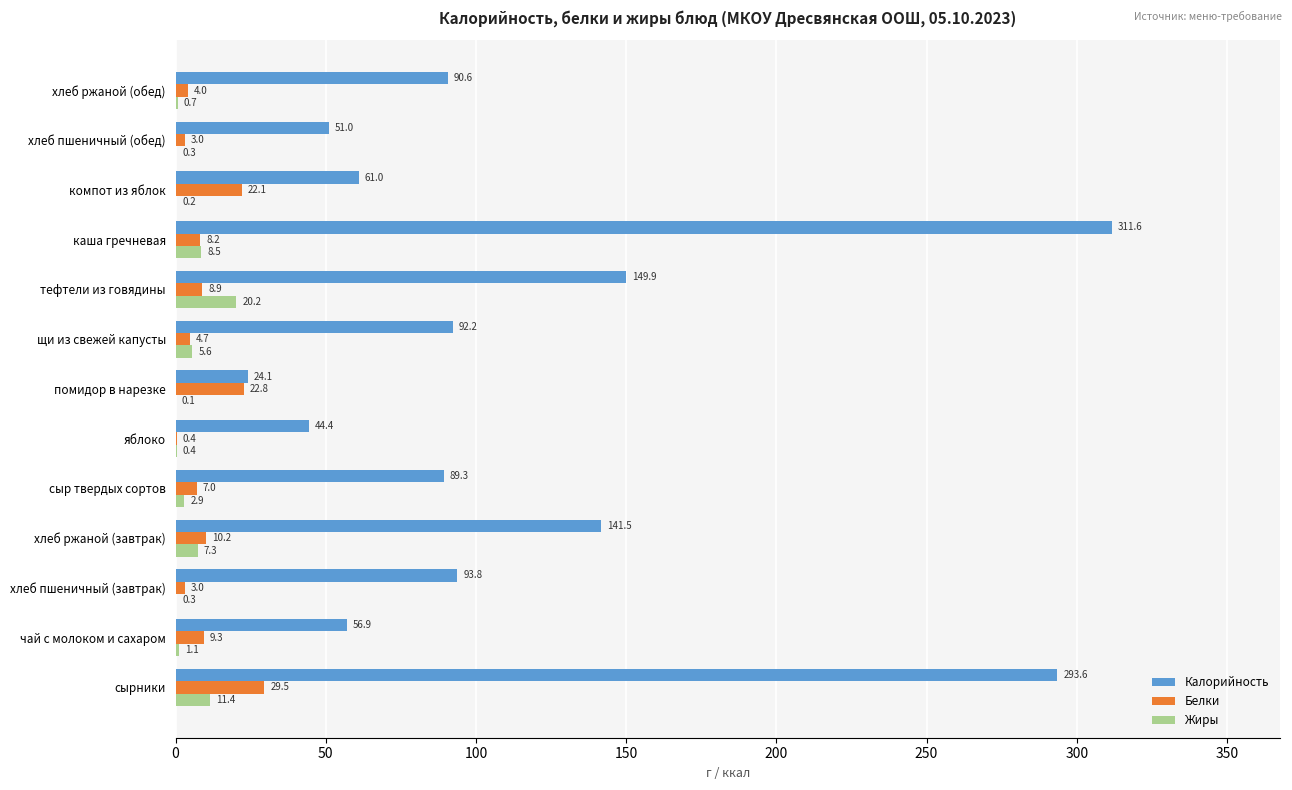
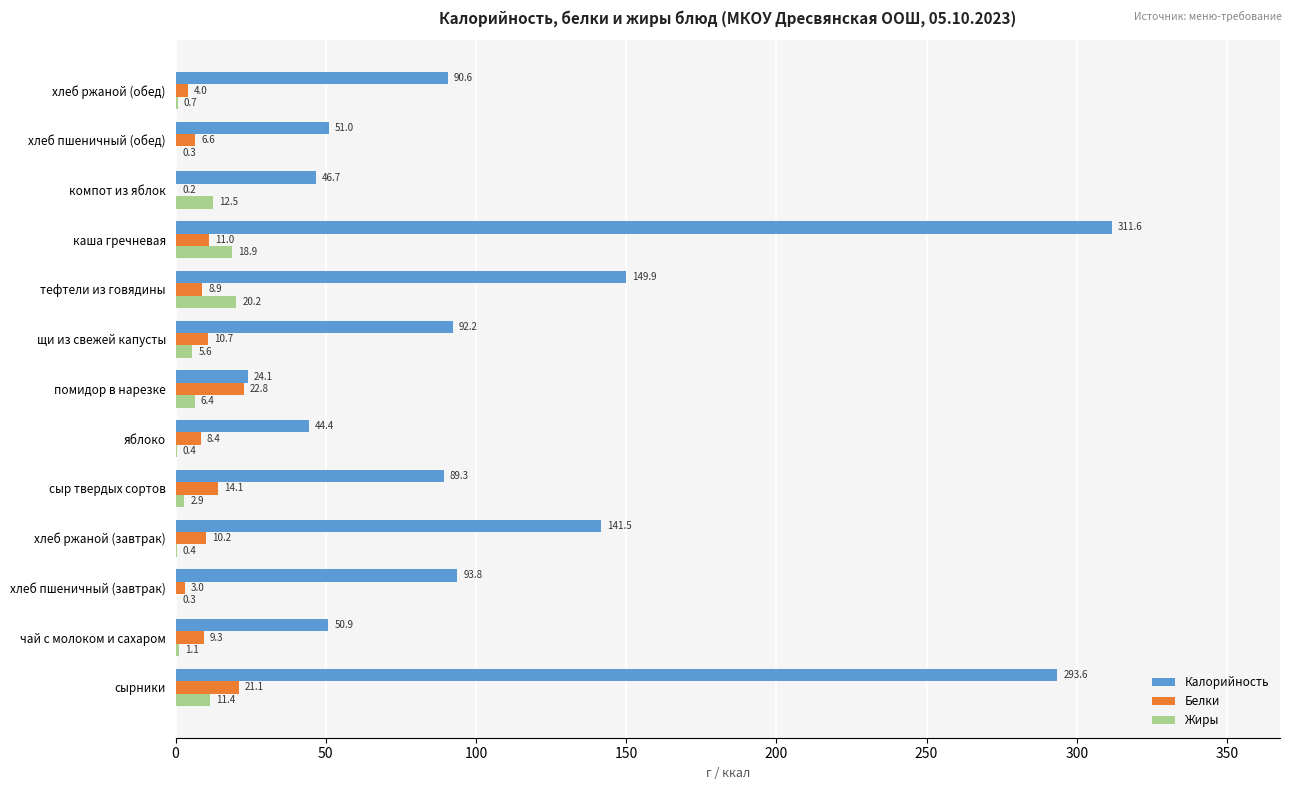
  {
    "Калорийность": {
      "хлеб ржаной (обед)": 90.6,
      "хлеб пшеничный (обед)": 51.0,
-     "компот из яблок": 61.0,
+     "компот из яблок": 46.7,
      "каша гречневая": 311.6,
      "тефтели из говядины": 149.9,
      "щи из свежей капусты": 92.2,
      "помидор в нарезке": 24.1,
      "яблоко": 44.4,
      "сыр твердых сортов": 89.3,
      "хлеб ржаной (завтрак)": 141.5,
      "хлеб пшеничный (завтрак)": 93.8,
-     "чай с молоком и сахаром": 56.9,
+     "чай с молоком и сахаром": 50.9,
      "сырники": 293.6
    },
    "Белки": {
      "хлеб ржаной (обед)": 4.0,
-     "хлеб пшеничный (обед)": 3.0,
-     "компот из яблок": 22.1,
-     "каша гречневая": 8.2,
+     "хлеб пшеничный (обед)": 6.6,
+     "компот из яблок": 0.2,
+     "каша гречневая": 11.0,
      "тефтели из говядины": 8.9,
-     "щи из свежей капусты": 4.7,
+     "щи из свежей капусты": 10.7,
      "помидор в нарезке": 22.8,
-     "яблоко": 0.4,
-     "сыр твердых сортов": 7.0,
+     "яблоко": 8.4,
+     "сыр твердых сортов": 14.1,
      "хлеб ржаной (завтрак)": 10.2,
      "хлеб пшеничный (завтрак)": 3.0,
      "чай с молоком и сахаром": 9.3,
-     "сырники": 29.5
+     "сырники": 21.1
    },
    "Жиры": {
      "хлеб ржаной (обед)": 0.7,
      "хлеб пшеничный (обед)": 0.3,
-     "компот из яблок": 0.2,
-     "каша гречневая": 8.5,
+     "компот из яблок": 12.5,
+     "каша гречневая": 18.9,
      "тефтели из говядины": 20.2,
      "щи из свежей капусты": 5.6,
-     "помидор в нарезке": 0.1,
+     "помидор в нарезке": 6.4,
      "яблоко": 0.4,
      "сыр твердых сортов": 2.9,
-     "хлеб ржаной (завтрак)": 7.3,
+     "хлеб ржаной (завтрак)": 0.4,
      "хлеб пшеничный (завтрак)": 0.3,
      "чай с молоком и сахаром": 1.1,
      "сырники": 11.4
    }
  }
